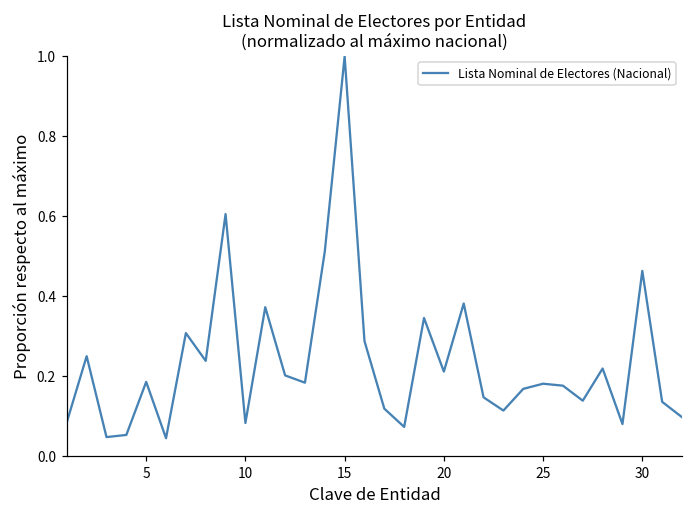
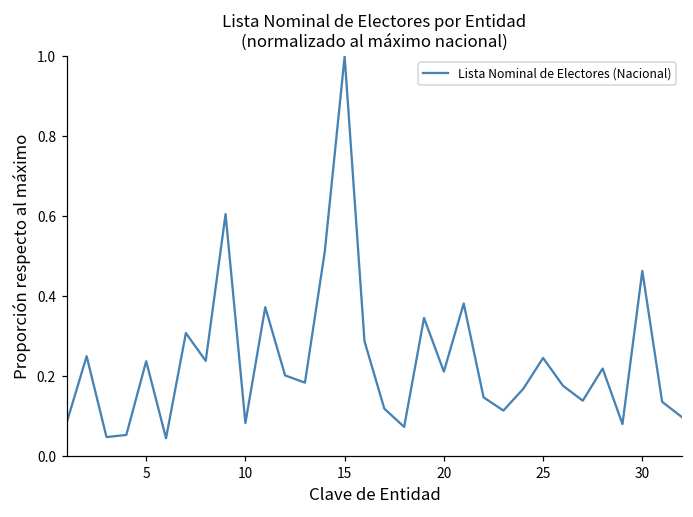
  {
-   "5": 0.19,
+   "5": 0.24,
    "10": 0.08,
    "15": 1.00,
    "20": 0.21,
-   "25": 0.18,
+   "25": 0.25,
    "30": 0.46
  }
